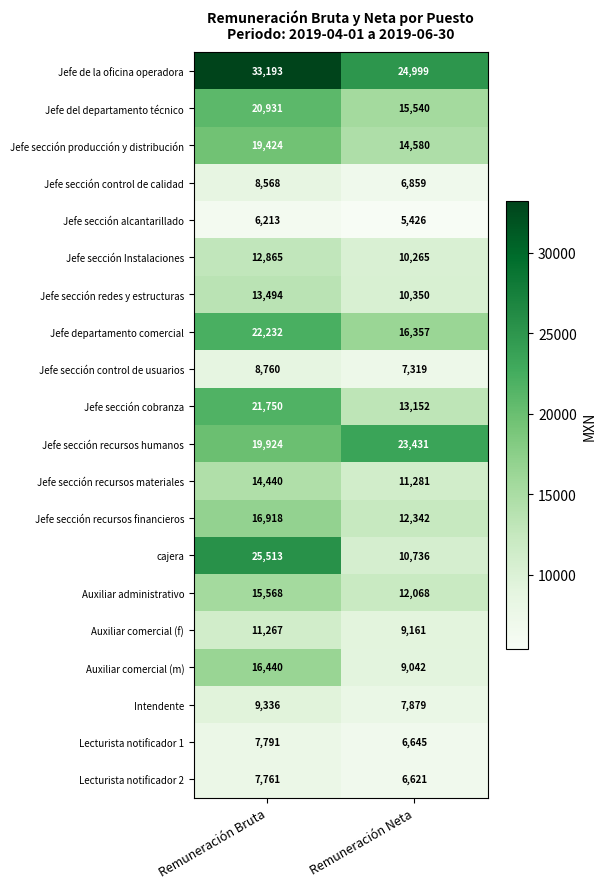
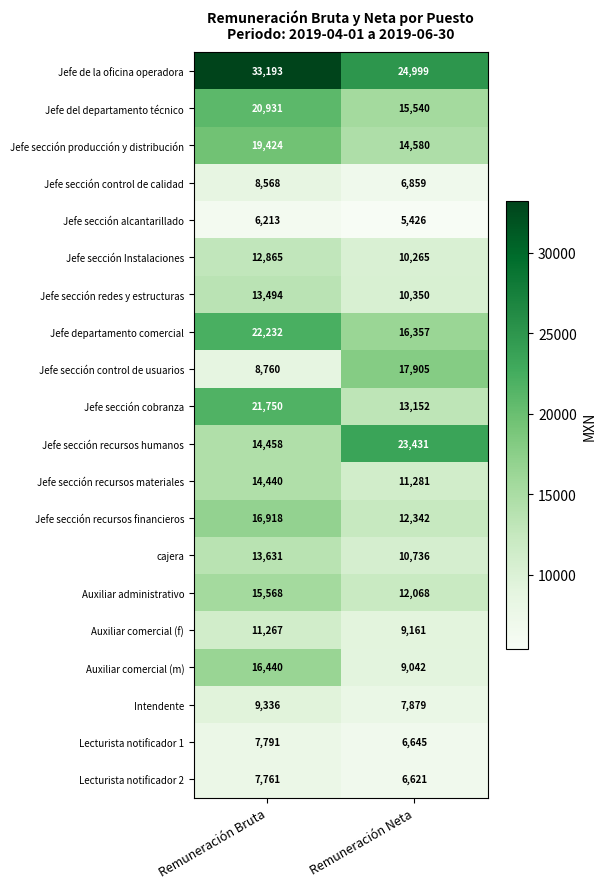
  {
    "Jefe de la oficina operadora": {
      "Remuneración Bruta": "33,193",
      "Remuneración Neta": "24,999"
    },
    "Jefe del departamento técnico": {
      "Remuneración Bruta": "20,931",
      "Remuneración Neta": "15,540"
    },
    "Jefe sección producción y distribución": {
      "Remuneración Bruta": "19,424",
      "Remuneración Neta": "14,580"
    },
    "Jefe sección control de calidad": {
      "Remuneración Bruta": "8,568",
      "Remuneración Neta": "6,859"
    },
    "Jefe sección alcantarillado": {
      "Remuneración Bruta": "6,213",
      "Remuneración Neta": "5,426"
    },
    "Jefe sección Instalaciones": {
      "Remuneración Bruta": "12,865",
      "Remuneración Neta": "10,265"
    },
    "Jefe sección redes y estructuras": {
      "Remuneración Bruta": "13,494",
      "Remuneración Neta": "10,350"
    },
    "Jefe departamento comercial": {
      "Remuneración Bruta": "22,232",
      "Remuneración Neta": "16,357"
    },
    "Jefe sección control de usuarios": {
      "Remuneración Bruta": "8,760",
-     "Remuneración Neta": "7,319"
+     "Remuneración Neta": "17,905"
    },
    "Jefe sección cobranza": {
      "Remuneración Bruta": "21,750",
      "Remuneración Neta": "13,152"
    },
    "Jefe sección recursos humanos": {
-     "Remuneración Bruta": "19,924",
+     "Remuneración Bruta": "14,458",
      "Remuneración Neta": "23,431"
    },
    "Jefe sección recursos materiales": {
      "Remuneración Bruta": "14,440",
      "Remuneración Neta": "11,281"
    },
    "Jefe sección recursos financieros": {
      "Remuneración Bruta": "16,918",
      "Remuneración Neta": "12,342"
    },
    "cajera": {
-     "Remuneración Bruta": "25,513",
+     "Remuneración Bruta": "13,631",
      "Remuneración Neta": "10,736"
    },
    "Auxiliar administrativo": {
      "Remuneración Bruta": "15,568",
      "Remuneración Neta": "12,068"
    },
    "Auxiliar comercial (f)": {
      "Remuneración Bruta": "11,267",
      "Remuneración Neta": "9,161"
    },
    "Auxiliar comercial (m)": {
      "Remuneración Bruta": "16,440",
      "Remuneración Neta": "9,042"
    },
    "Intendente": {
      "Remuneración Bruta": "9,336",
      "Remuneración Neta": "7,879"
    },
    "Lecturista notificador 1": {
      "Remuneración Bruta": "7,791",
      "Remuneración Neta": "6,645"
    },
    "Lecturista notificador 2": {
      "Remuneración Bruta": "7,761",
      "Remuneración Neta": "6,621"
    }
  }
